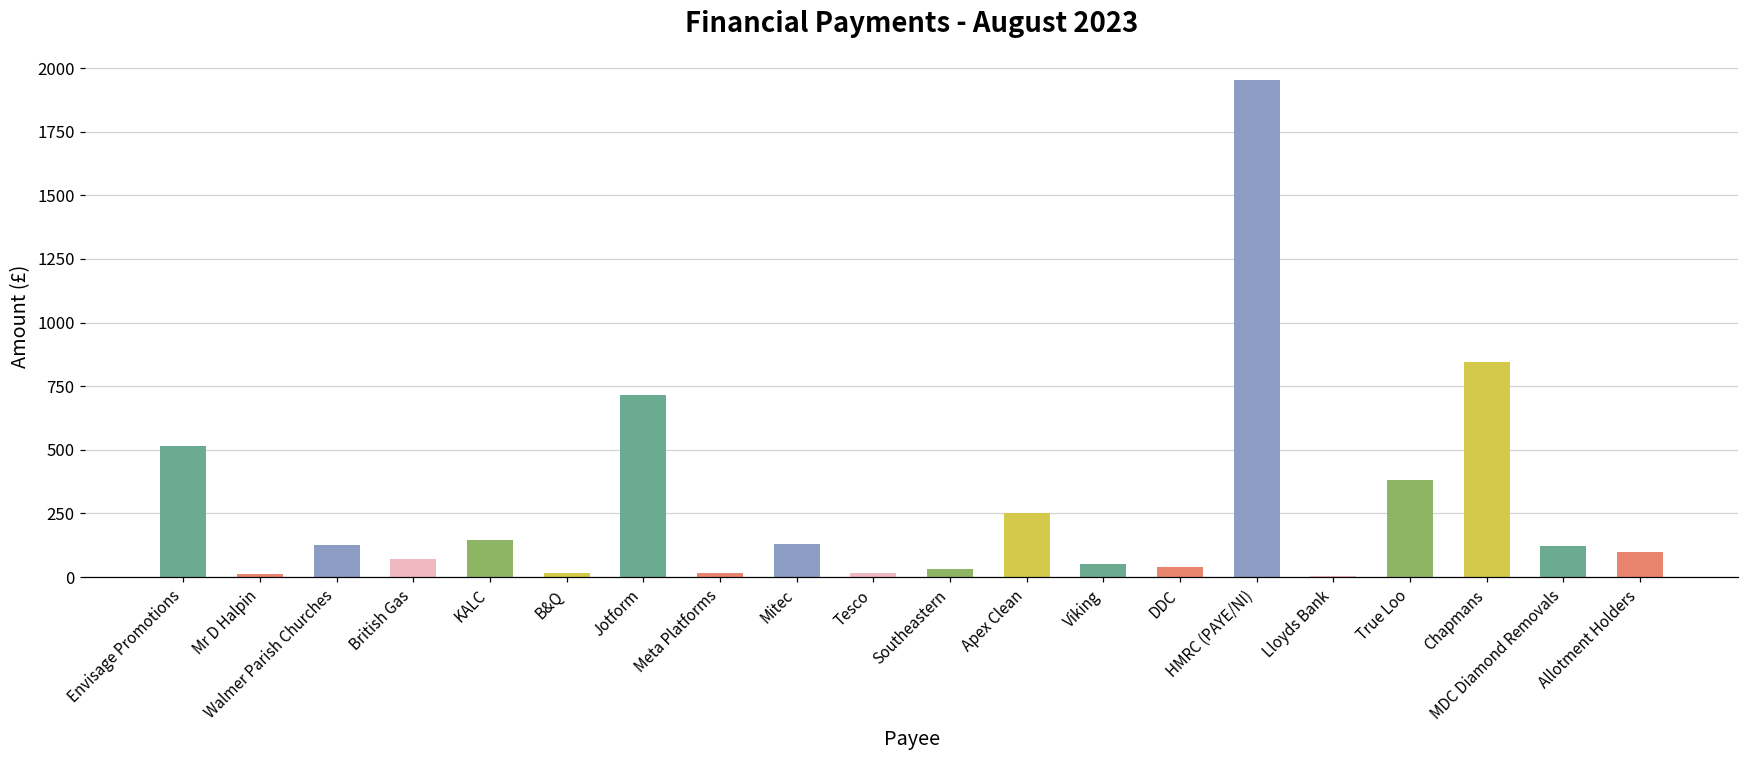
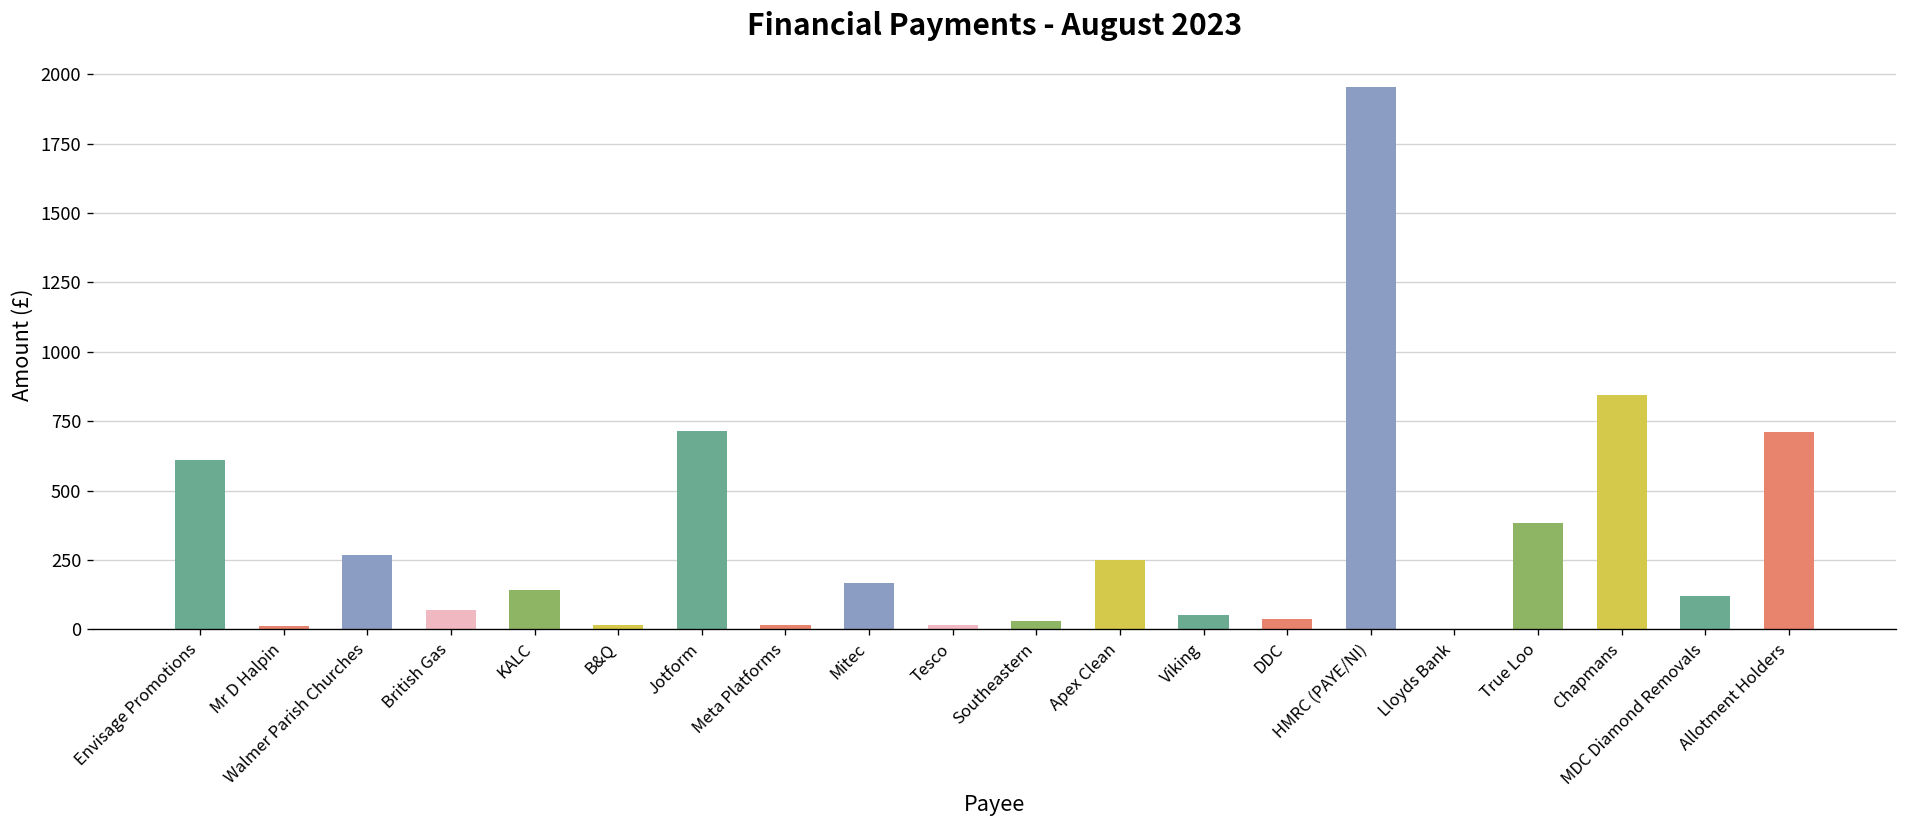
  {
-   "Envisage Promotions": 510,
+   "Envisage Promotions": 610,
    "Mr D Halpin": 10,
-   "Walmer Parish Churches": 130,
+   "Walmer Parish Churches": 270,
    "British Gas": 70,
    "KALC": 140,
    "B&Q": 20,
    "Jotform": 710,
    "Meta Platforms": 20,
-   "Mitec": 130,
+   "Mitec": 170,
    "Tesco": 20,
    "Southeastern": 30,
    "Apex Clean": 250,
    "Viking": 50,
    "DDC": 40,
    "HMRC (PAYE/NI)": 1950,
    "True Loo": 380,
    "Chapmans": 840,
    "MDC Diamond Removals": 120,
-   "Allotment Holders": 100
+   "Allotment Holders": 710
  }
